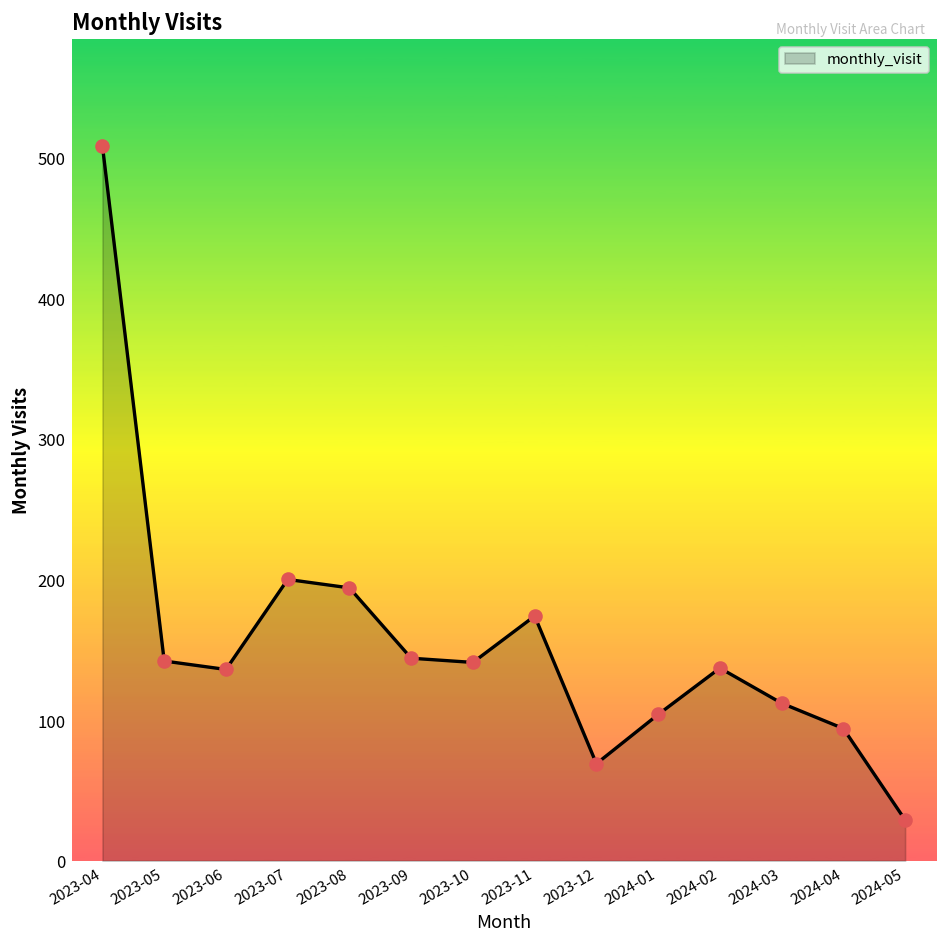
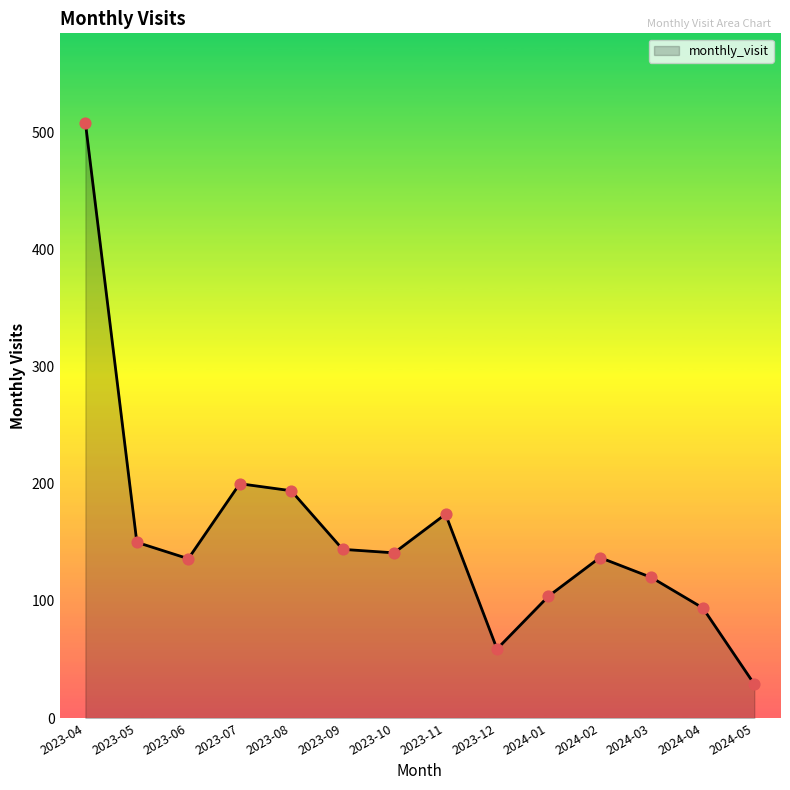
  {
    "2023-04": 508,
-   "2023-05": 142,
+   "2023-05": 150,
    "2023-06": 136,
    "2023-07": 200,
    "2023-08": 194,
    "2023-09": 144,
    "2023-10": 141,
    "2023-11": 174,
-   "2023-12": 69,
+   "2023-12": 59,
    "2024-01": 104,
    "2024-02": 137,
-   "2024-03": 112,
+   "2024-03": 120,
    "2024-04": 94,
    "2024-05": 29
  }
